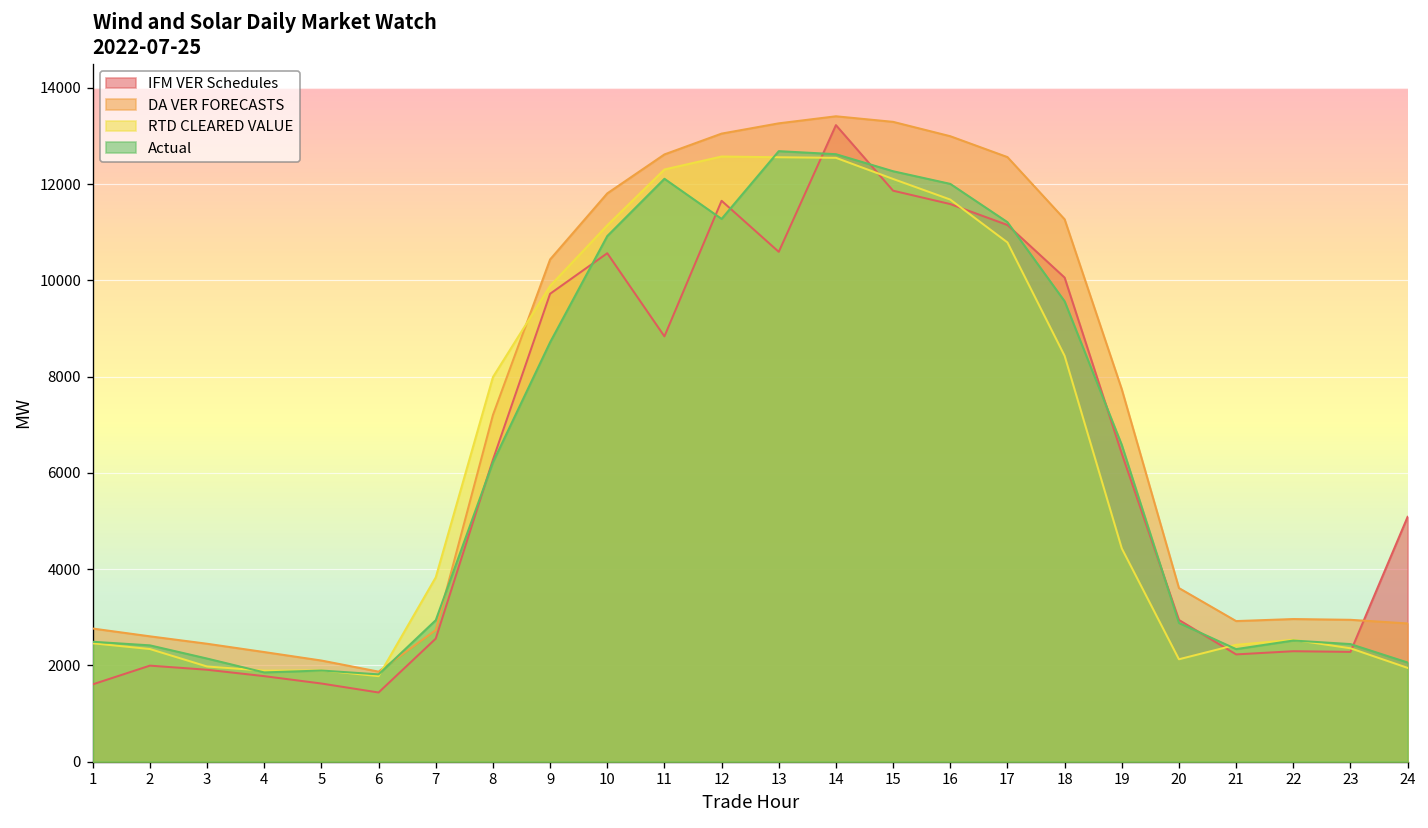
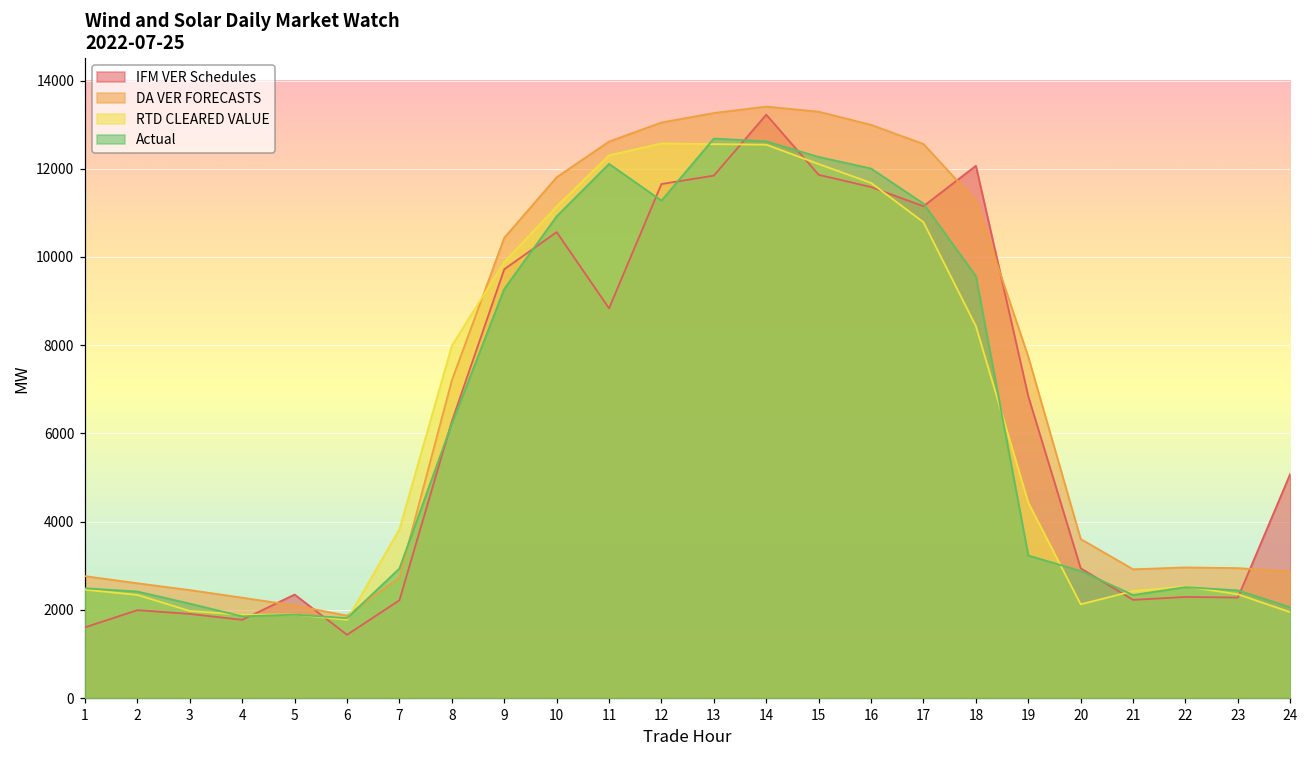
  {
    "IFM VER Schedules": {
      "1": 1600,
      "2": 2000,
      "3": 1900,
      "4": 1800,
-     "5": 1600,
+     "5": 2300,
      "6": 1400,
-     "7": 2600,
+     "7": 2200,
      "9": 9700,
      "10": 10600,
      "11": 8800,
      "12": 11700,
-     "13": 10600,
+     "13": 11800,
      "14": 13200,
      "15": 11900,
      "16": 11600,
-     "18": 10100,
-     "19": 6400,
+     "18": 12100,
+     "19": 6800,
      "21": 2200,
      "22": 2300,
      "23": 2300,
      "24": 5100
    },
    "Actual": {
      "2": 2400,
      "3": 2100,
      "7": 2900,
-     "9": 8700,
+     "9": 9300,
      "10": 10900,
      "11": 12100,
      "12": 11300,
      "13": 12700,
      "14": 12600,
      "15": 12300,
      "16": 12000,
      "18": 9600,
-     "19": 6600,
+     "19": 3200,
      "21": 2300,
      "23": 2400,
      "24": 2100
    }
  }
